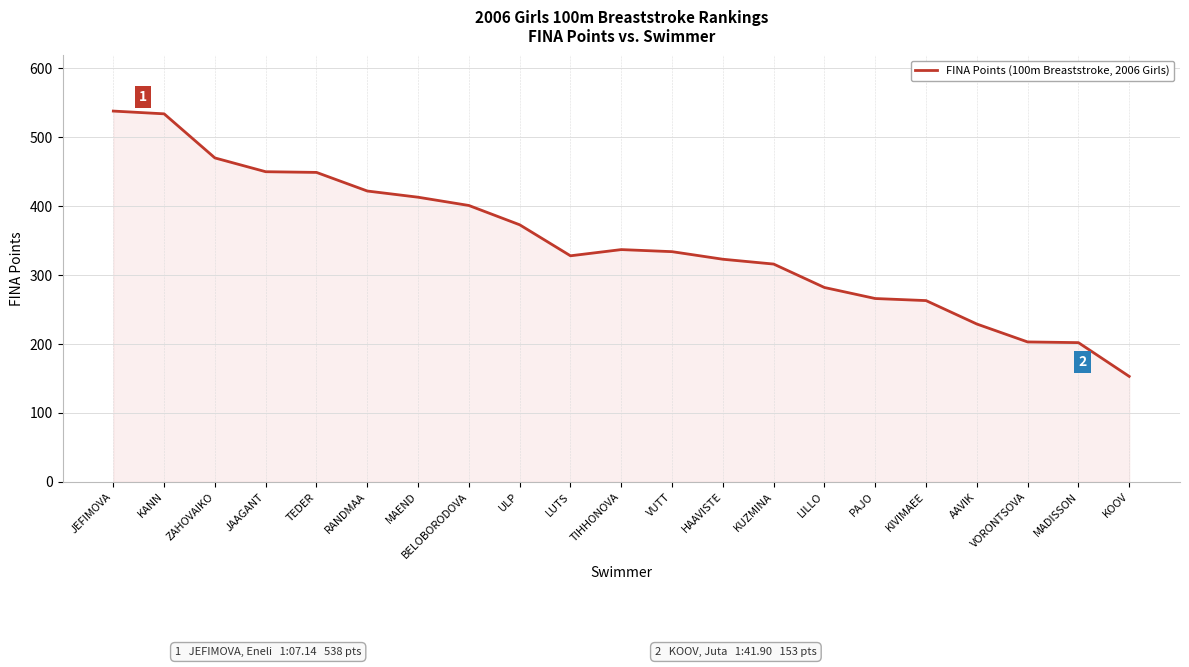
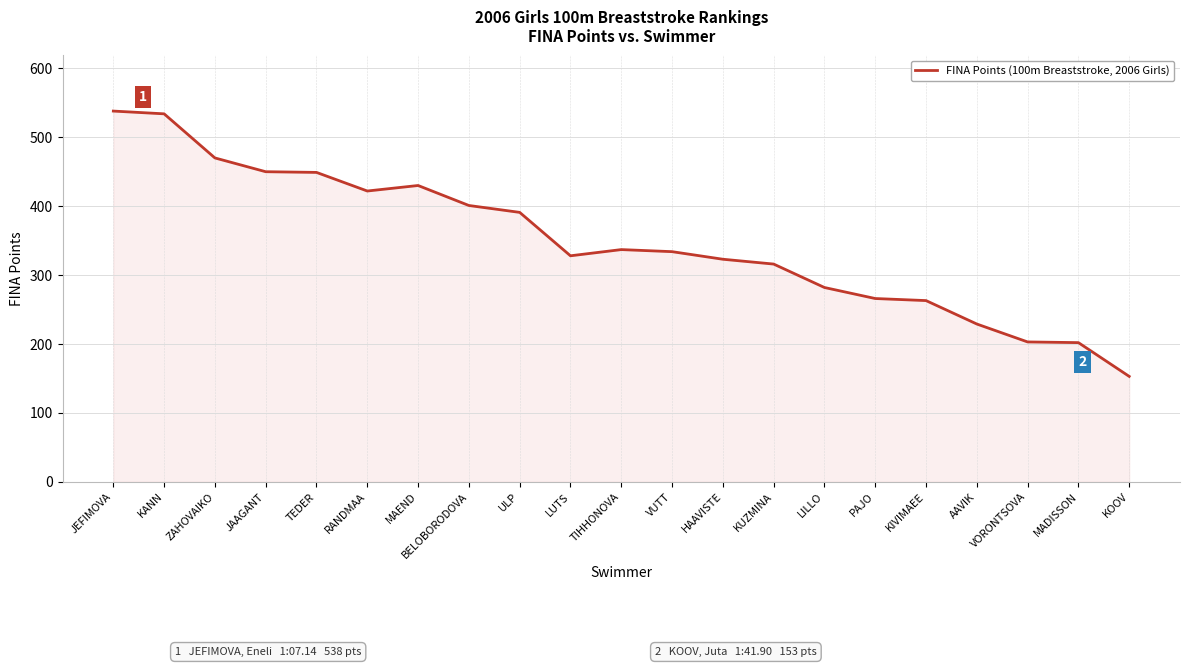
  {
    "JEFIMOVA": 540,
    "ZAHOVAIKO": 470,
    "JAAGANT": 450,
    "TEDER": 450,
    "RANDMAA": 420,
-   "MAEND": 410,
+   "MAEND": 430,
    "BELOBORODOVA": 400,
-   "ULP": 370,
+   "ULP": 390,
    "LUTS": 330,
    "TIHHONOVA": 340,
    "VUTT": 330,
    "HAAVISTE": 320,
    "KUZMINA": 320,
    "LILLO": 280,
    "PAJO": 270,
    "KIVIMAEE": 260,
    "AAVIK": 230,
    "VORONTSOVA": 200,
    "KOOV": 150
  }
